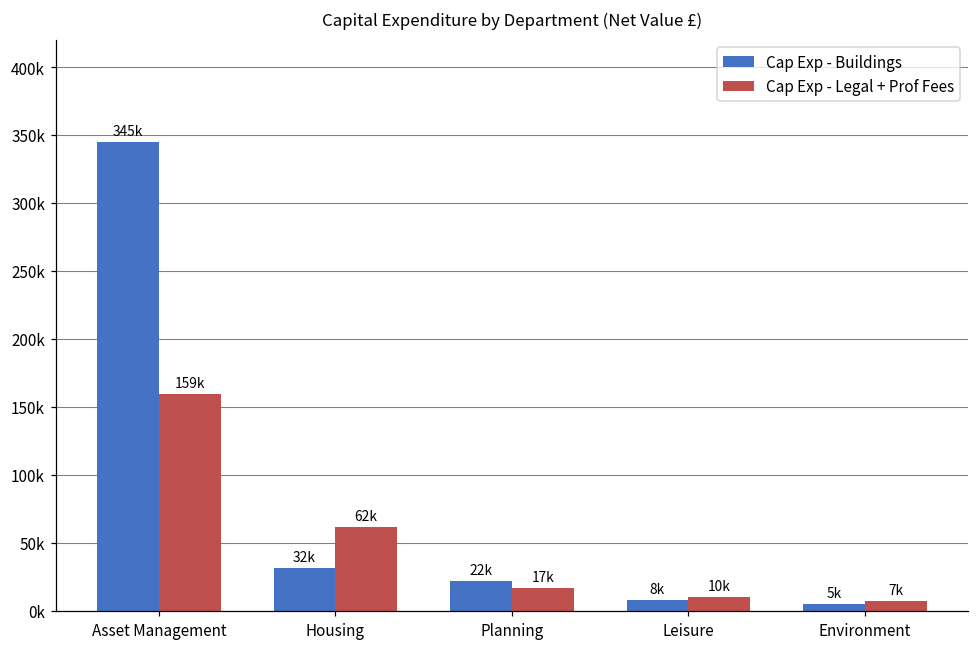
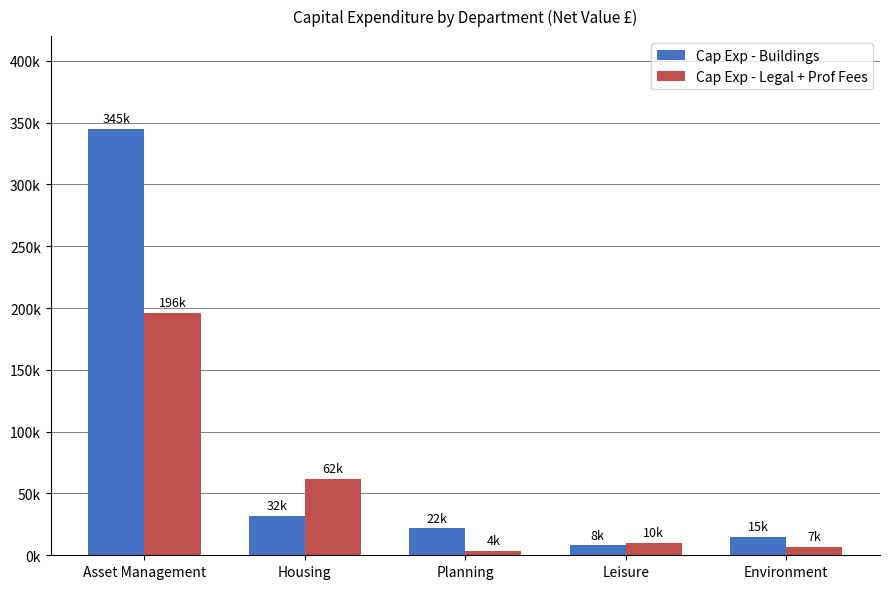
  {
    "Cap Exp - Buildings": {
      "Asset Management": "345k",
      "Housing": "32k",
      "Planning": "22k",
      "Leisure": "8k",
-     "Environment": "5k"
+     "Environment": "15k"
    },
    "Cap Exp - Legal + Prof Fees": {
-     "Asset Management": "159k",
+     "Asset Management": "196k",
      "Housing": "62k",
-     "Planning": "17k",
+     "Planning": "4k",
      "Leisure": "10k",
      "Environment": "7k"
    }
  }
